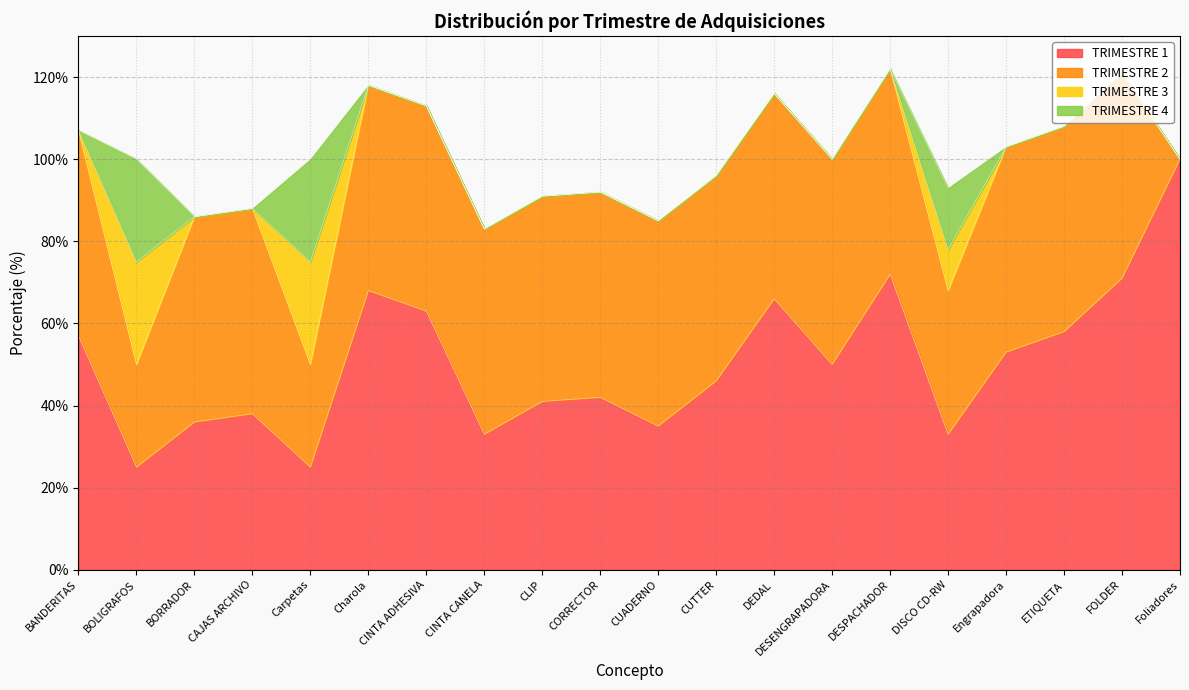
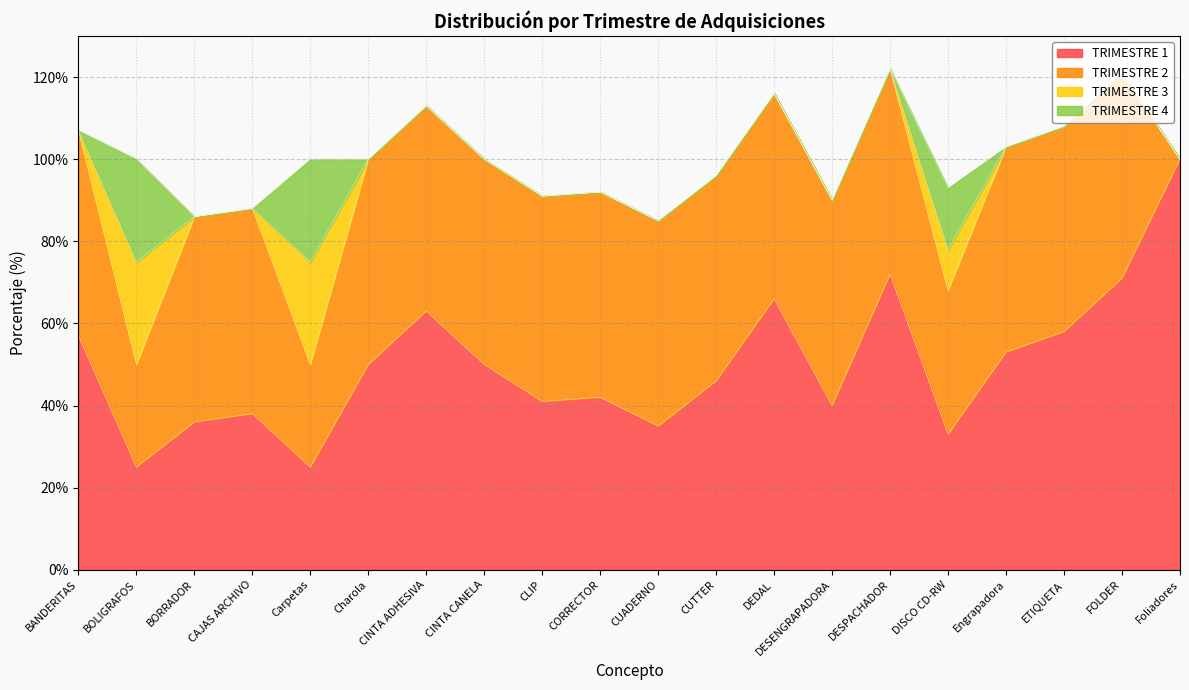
  {
    "TRIMESTRE 1": {
      "BANDERITAS": "57%",
      "BOLIGRAFOS": "25%",
      "BORRADOR": "36%",
      "CAJAS ARCHIVO": "38%",
      "Carpetas": "25%",
-     "Charola": "68%",
+     "Charola": "50%",
      "CINTA ADHESIVA": "63%",
-     "CINTA CANELA": "33%",
+     "CINTA CANELA": "50%",
      "CLIP": "41%",
      "CORRECTOR": "42%",
      "CUADERNO": "35%",
      "CUTTER": "46%",
      "DEDAL": "66%",
-     "DESENGRAPADORA": "50%",
+     "DESENGRAPADORA": "40%",
      "DESPACHADOR": "72%",
      "DISCO CD-RW": "33%",
      "Engrapadora": "53%",
      "ETIQUETA": "58%",
      "FOLDER": "71%"
    },
    "TRIMESTRE 2": {
      "BOLIGRAFOS": "25%",
      "Carpetas": "25%",
      "DISCO CD-RW": "35%"
    },
    "TRIMESTRE 3": {
      "BOLIGRAFOS": "25%",
      "Carpetas": "25%",
      "DISCO CD-RW": "10%"
    },
    "TRIMESTRE 4": {
      "BOLIGRAFOS": "25%",
      "Carpetas": "25%",
      "DISCO CD-RW": "15%"
    }
  }
